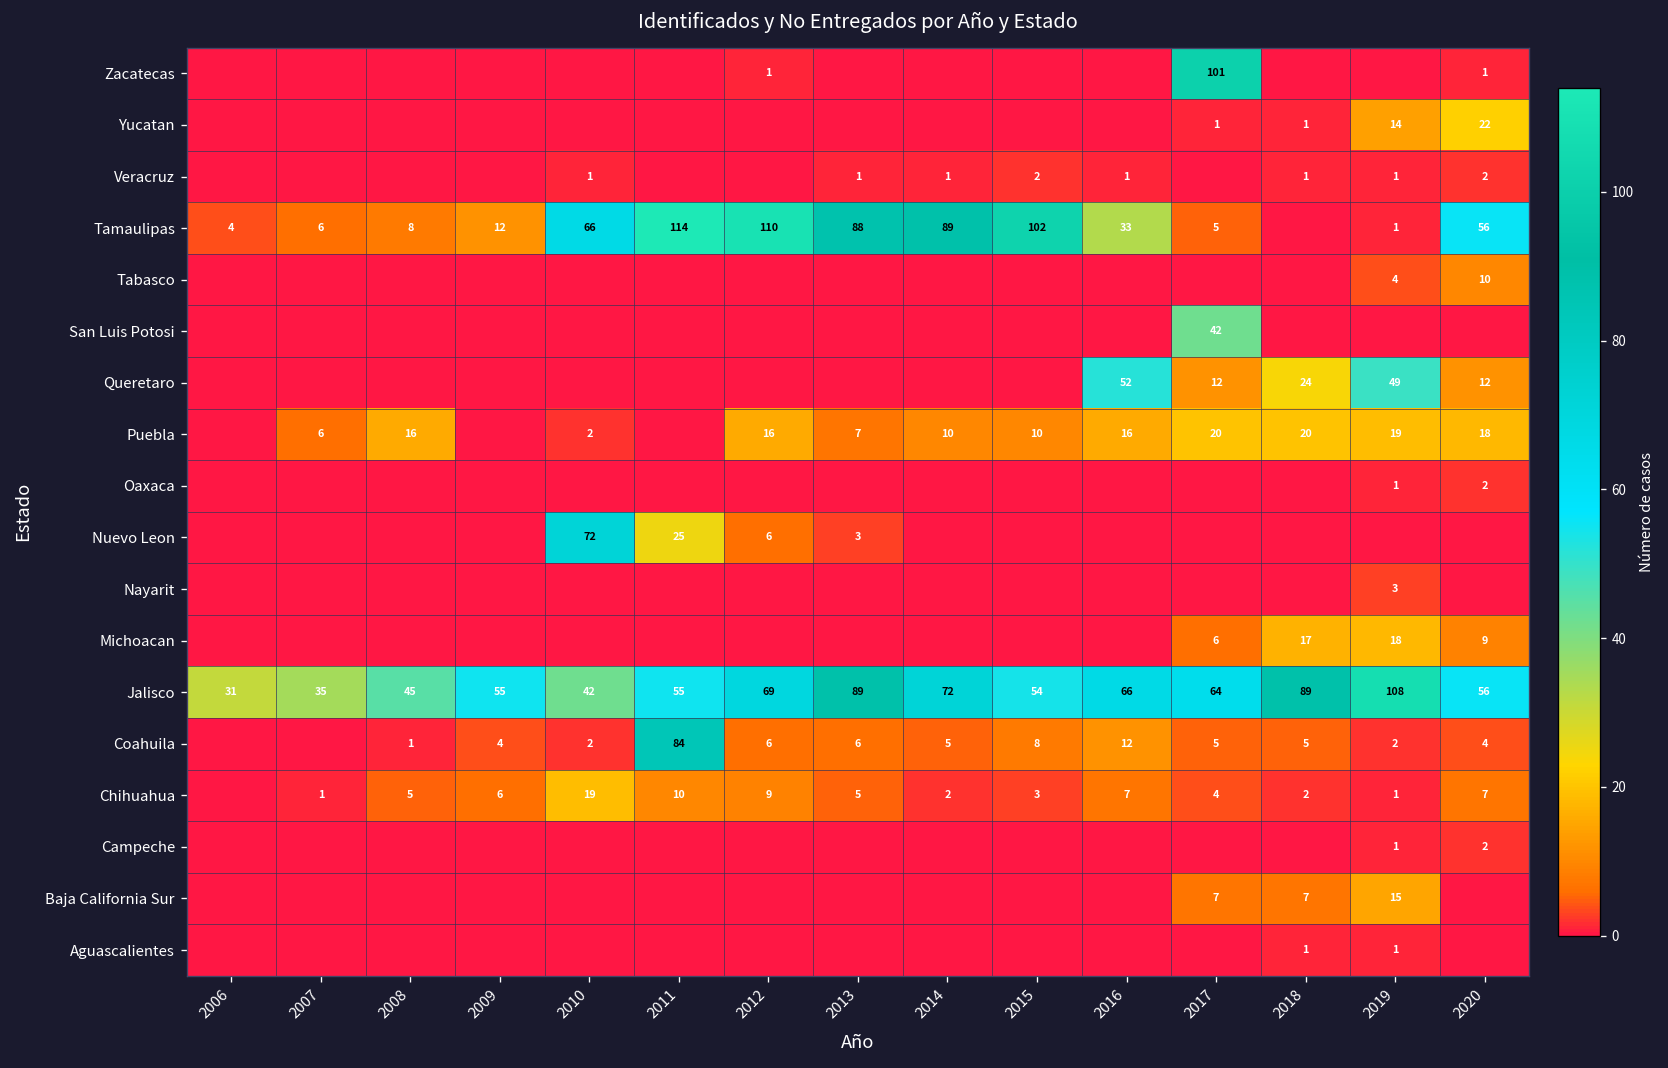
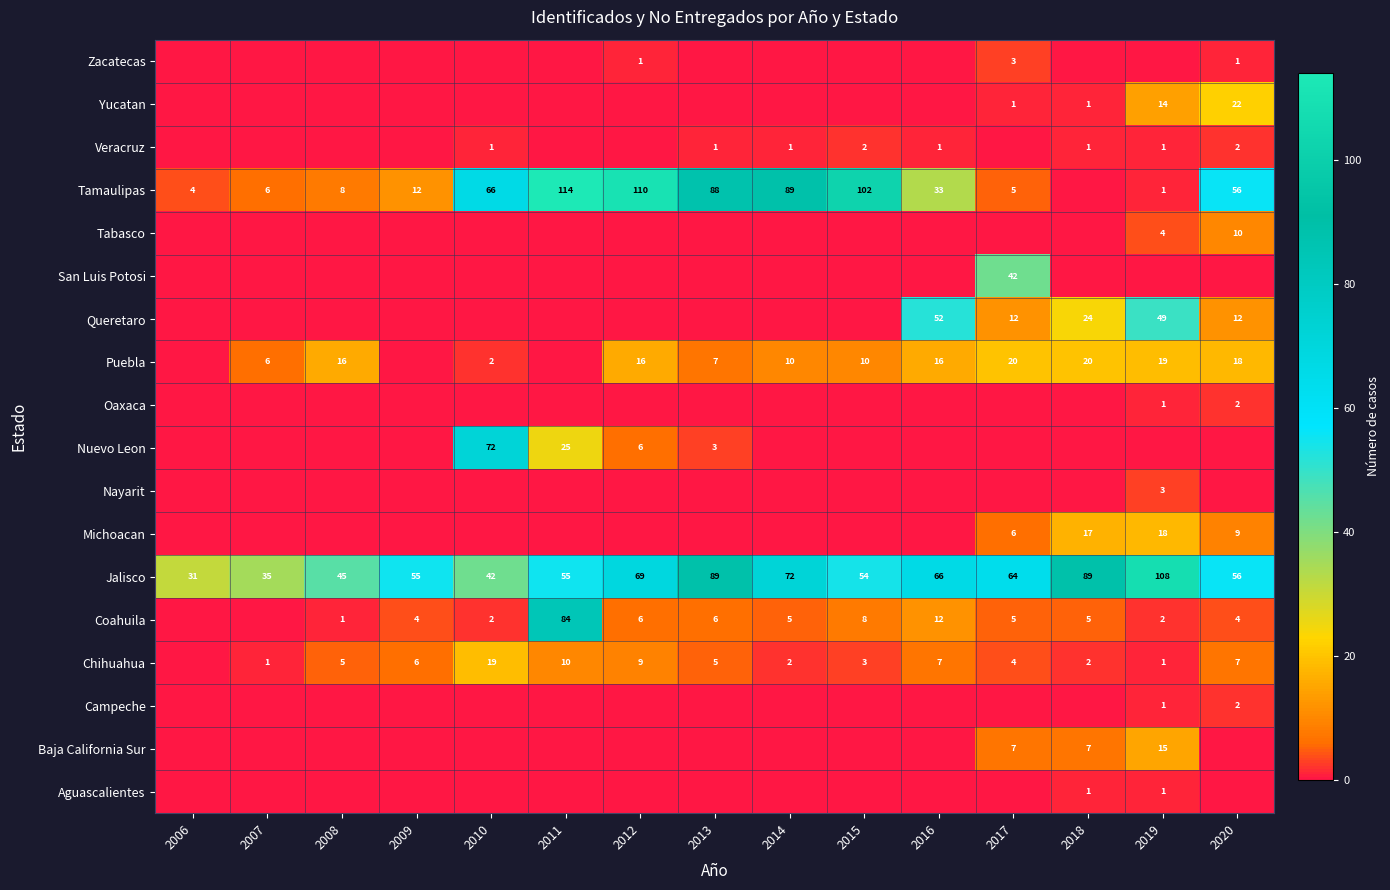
  {
    "Zacatecas": {
      "2012": 1,
-     "2017": 101,
+     "2017": 3,
      "2020": 1
    },
    "Yucatan": {
      "2017": 1,
      "2018": 1,
      "2019": 14,
      "2020": 22
    },
    "Veracruz": {
      "2010": 1,
      "2013": 1,
      "2014": 1,
      "2015": 2,
      "2016": 1,
      "2018": 1,
      "2019": 1,
      "2020": 2
    },
    "Tamaulipas": {
      "2006": 4,
      "2007": 6,
      "2008": 8,
      "2009": 12,
      "2010": 66,
      "2011": 114,
      "2012": 110,
      "2013": 88,
      "2014": 89,
      "2015": 102,
      "2016": 33,
      "2017": 5,
      "2019": 1,
      "2020": 56
    },
    "Tabasco": {
      "2019": 4,
      "2020": 10
    },
    "San Luis Potosi": {
      "2017": 42
    },
    "Queretaro": {
      "2016": 52,
      "2017": 12,
      "2018": 24,
      "2019": 49,
      "2020": 12
    },
    "Puebla": {
      "2007": 6,
      "2008": 16,
      "2010": 2,
      "2012": 16,
      "2013": 7,
      "2014": 10,
      "2015": 10,
      "2016": 16,
      "2017": 20,
      "2018": 20,
      "2019": 19,
      "2020": 18
    },
    "Oaxaca": {
      "2019": 1,
      "2020": 2
    },
    "Nuevo Leon": {
      "2010": 72,
      "2011": 25,
      "2012": 6,
      "2013": 3
    },
    "Nayarit": {
      "2019": 3
    },
    "Michoacan": {
      "2017": 6,
      "2018": 17,
      "2019": 18,
      "2020": 9
    },
    "Jalisco": {
      "2006": 31,
      "2007": 35,
      "2008": 45,
      "2009": 55,
      "2010": 42,
      "2011": 55,
      "2012": 69,
      "2013": 89,
      "2014": 72,
      "2015": 54,
      "2016": 66,
      "2017": 64,
      "2018": 89,
      "2019": 108,
      "2020": 56
    },
    "Coahuila": {
      "2008": 1,
      "2009": 4,
      "2010": 2,
      "2011": 84,
      "2012": 6,
      "2013": 6,
      "2014": 5,
      "2015": 8,
      "2016": 12,
      "2017": 5,
      "2018": 5,
      "2019": 2,
      "2020": 4
    },
    "Chihuahua": {
      "2007": 1,
      "2008": 5,
      "2009": 6,
      "2010": 19,
      "2011": 10,
      "2012": 9,
      "2013": 5,
      "2014": 2,
      "2015": 3,
      "2016": 7,
      "2017": 4,
      "2018": 2,
      "2019": 1,
      "2020": 7
    },
    "Campeche": {
      "2019": 1,
      "2020": 2
    },
    "Baja California Sur": {
      "2017": 7,
      "2018": 7,
      "2019": 15
    },
    "Aguascalientes": {
      "2018": 1,
      "2019": 1
    }
  }
